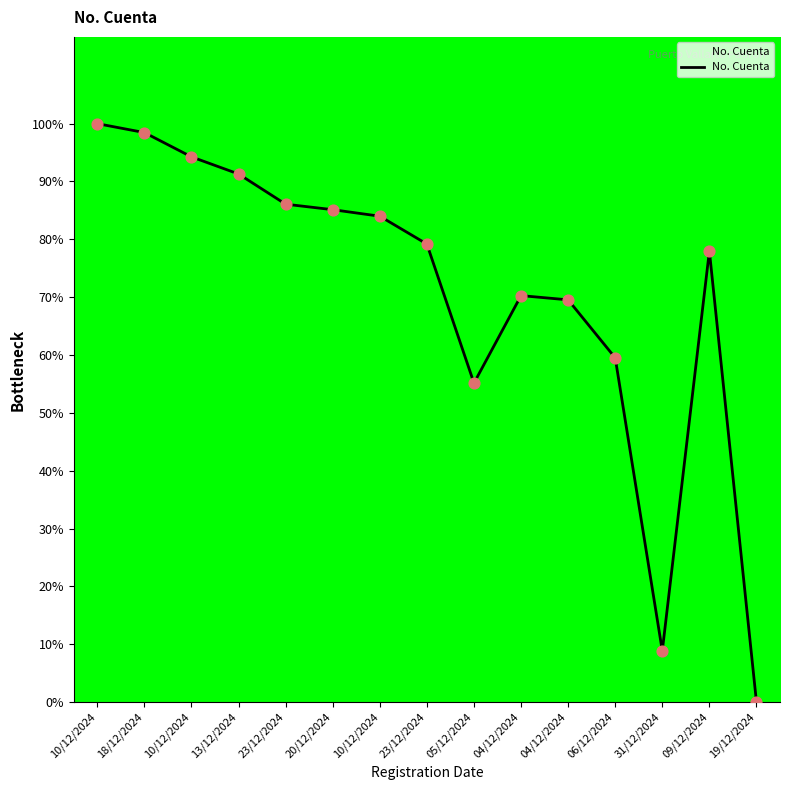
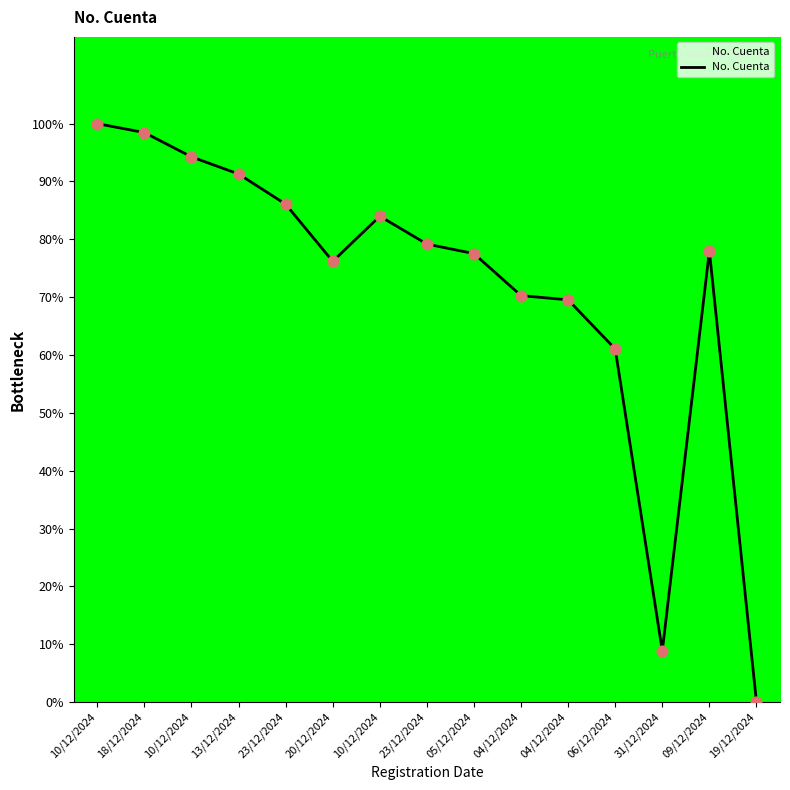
  {
    "18/12/2024": "98%",
    "13/12/2024": "91%",
-   "20/12/2024": "85%",
-   "05/12/2024": "55%",
-   "06/12/2024": "60%",
+   "20/12/2024": "76%",
+   "05/12/2024": "78%",
+   "06/12/2024": "61%",
    "31/12/2024": "9%",
    "09/12/2024": "78%",
    "19/12/2024": "0%"
  }
